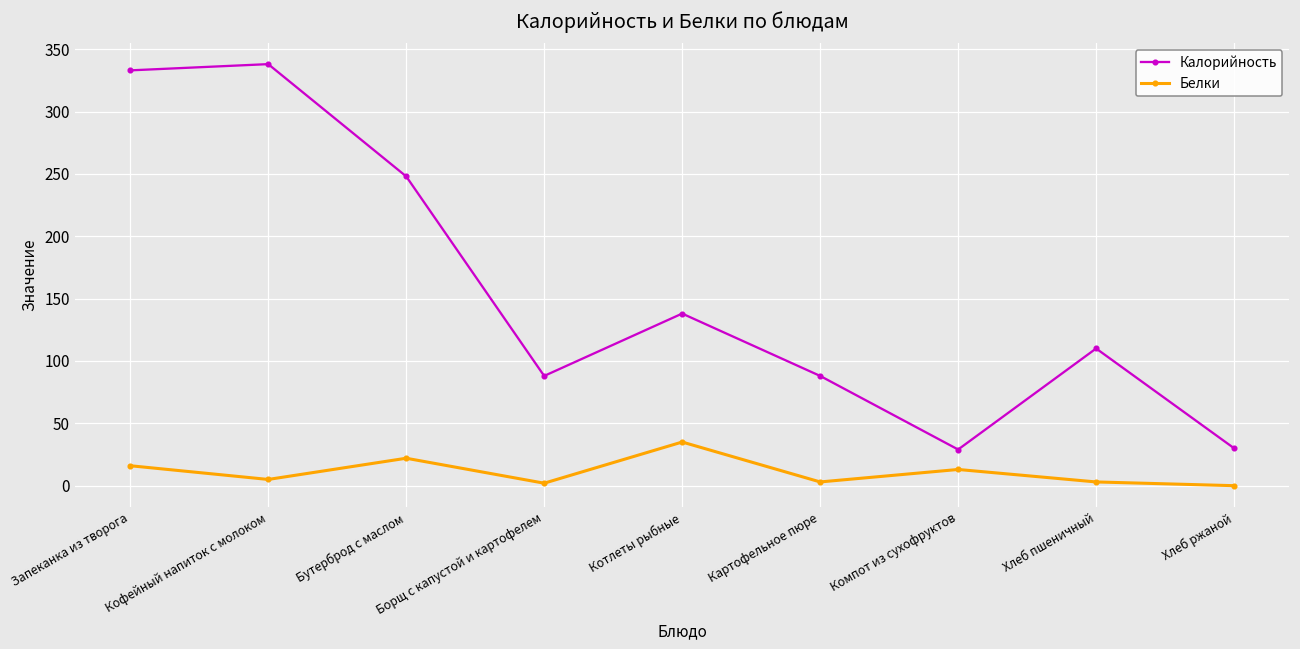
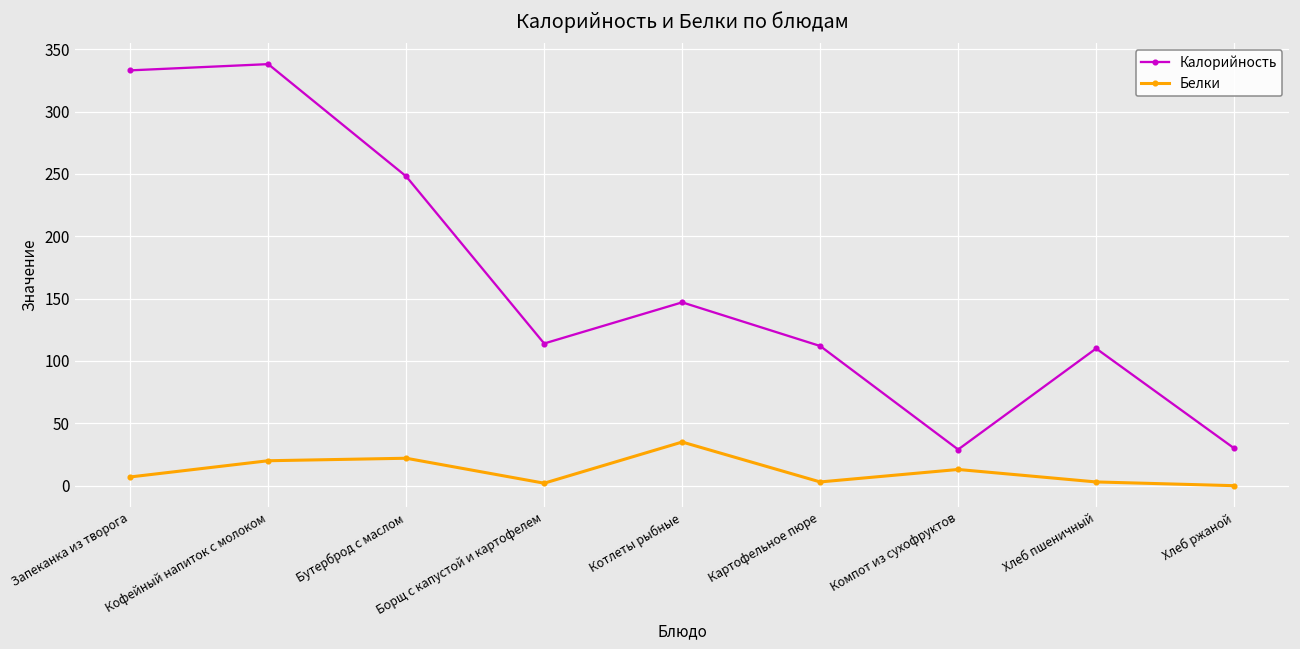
  {
    "Калорийность": {
      "Запеканка из творога": 333,
      "Кофейный напиток с молоком": 338,
      "Бутерброд с маслом": 248,
-     "Борщ с капустой и картофелем": 88,
-     "Котлеты рыбные": 138,
-     "Картофельное пюре": 88,
+     "Борщ с капустой и картофелем": 114,
+     "Котлеты рыбные": 147,
+     "Картофельное пюре": 112,
      "Компот из сухофруктов": 29,
      "Хлеб пшеничный": 110,
      "Хлеб ржаной": 30
    },
    "Белки": {
-     "Запеканка из творога": 16,
-     "Кофейный напиток с молоком": 5,
+     "Запеканка из творога": 7,
+     "Кофейный напиток с молоком": 20,
      "Бутерброд с маслом": 22,
      "Борщ с капустой и картофелем": 2,
      "Котлеты рыбные": 35,
      "Картофельное пюре": 3,
      "Компот из сухофруктов": 13,
      "Хлеб пшеничный": 3,
      "Хлеб ржаной": 0
    }
  }
